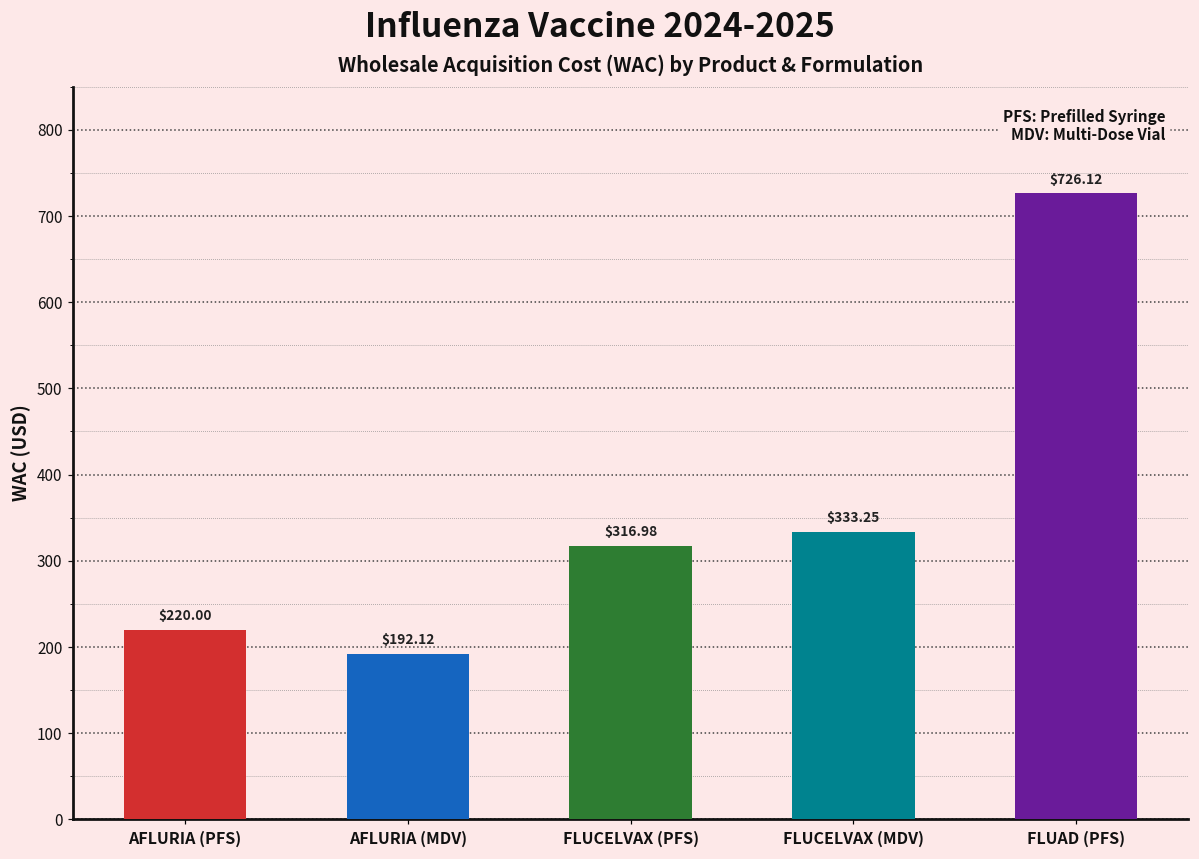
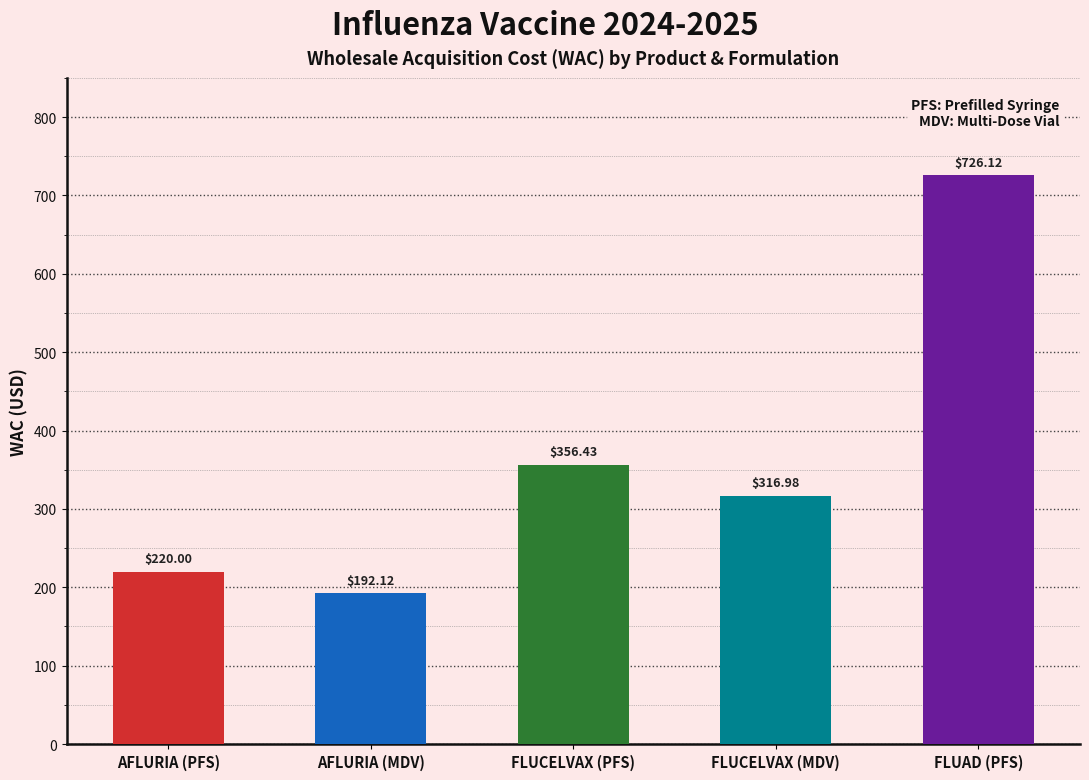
  {
    "AFLURIA (PFS)": "$220.00",
    "AFLURIA (MDV)": "$192.12",
-   "FLUCELVAX (PFS)": "$316.98",
-   "FLUCELVAX (MDV)": "$333.25",
+   "FLUCELVAX (PFS)": "$356.43",
+   "FLUCELVAX (MDV)": "$316.98",
    "FLUAD (PFS)": "$726.12"
  }
